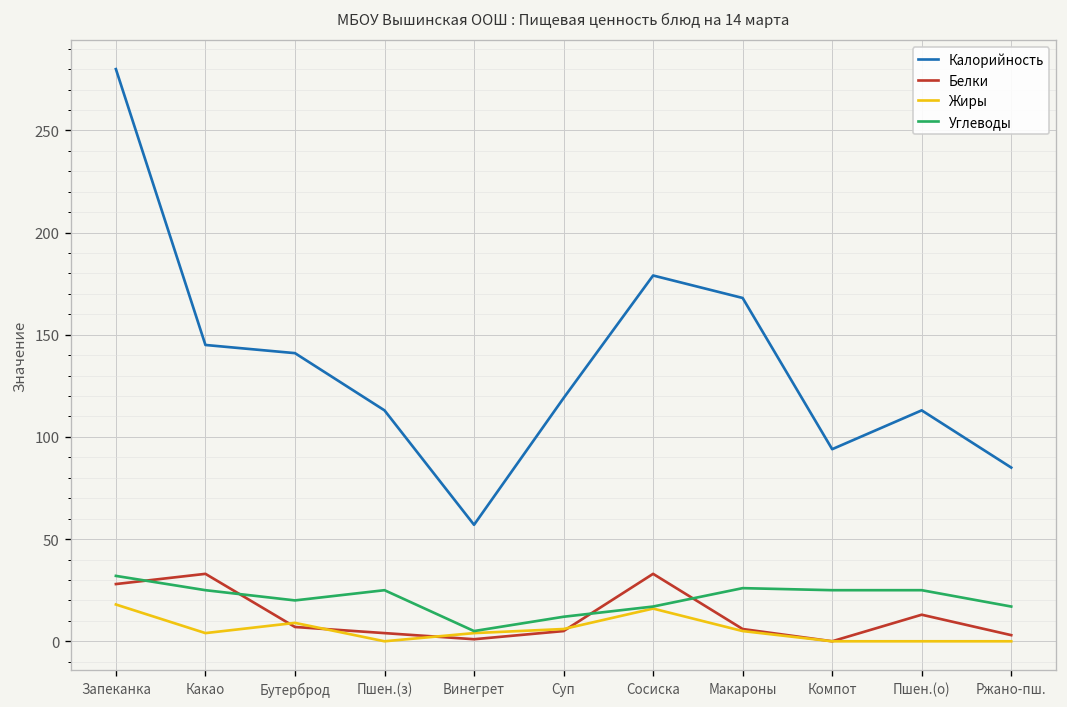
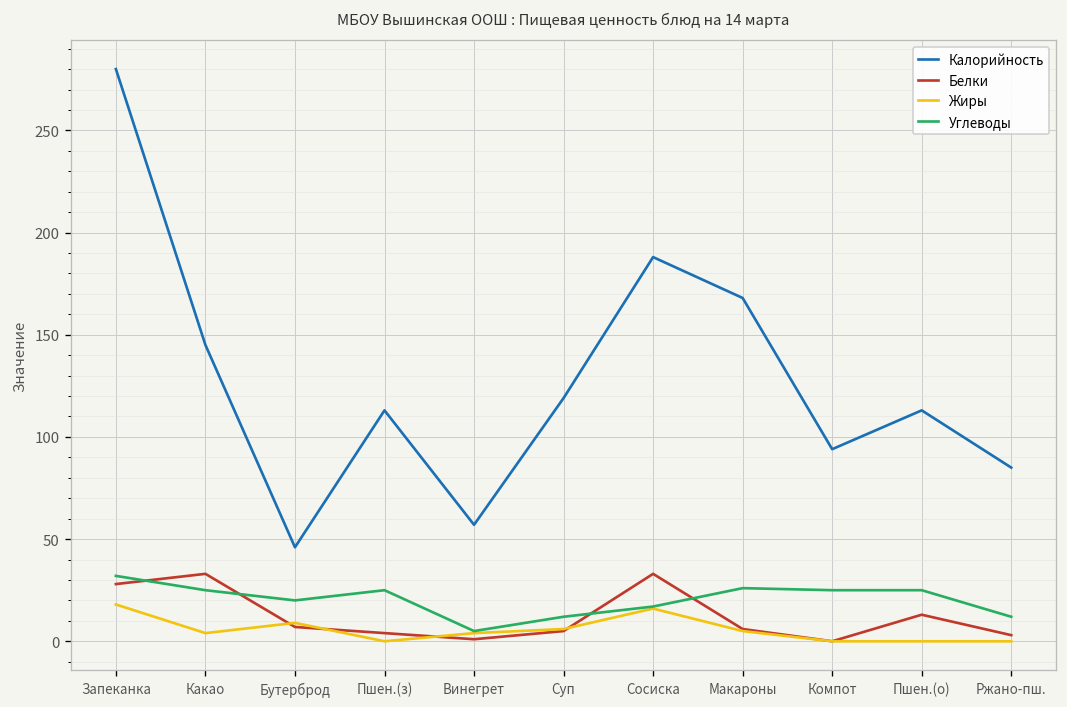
  {
    "Калорийность": {
      "Запеканка": 280,
      "Какао": 145,
-     "Бутерброд": 141,
+     "Бутерброд": 46,
      "Пшен.(з)": 113,
      "Винегрет": 57,
      "Суп": 119,
-     "Сосиска": 179,
+     "Сосиска": 188,
      "Макароны": 168,
      "Компот": 94,
      "Пшен.(о)": 113,
      "Ржано-пш.": 85
    },
    "Белки": {
      "Запеканка": 28,
      "Какао": 33,
      "Бутерброд": 7,
      "Пшен.(з)": 4,
      "Винегрет": 1,
      "Сосиска": 33,
      "Пшен.(о)": 13,
      "Ржано-пш.": 3
    },
    "Жиры": {
      "Запеканка": 18,
      "Какао": 4,
      "Бутерброд": 9,
      "Пшен.(з)": 0,
      "Пшен.(о)": 0,
      "Ржано-пш.": 0
    },
    "Углеводы": {
      "Запеканка": 32,
      "Какао": 25,
      "Бутерброд": 20,
      "Пшен.(з)": 25,
      "Суп": 12,
      "Макароны": 26,
      "Компот": 25,
      "Пшен.(о)": 25,
-     "Ржано-пш.": 17
+     "Ржано-пш.": 12
    }
  }
